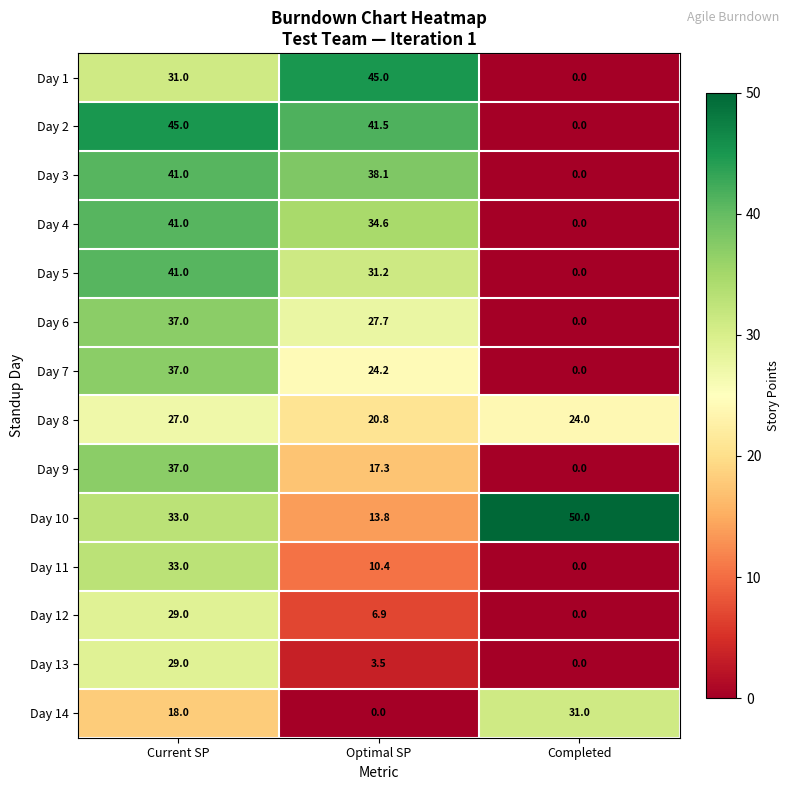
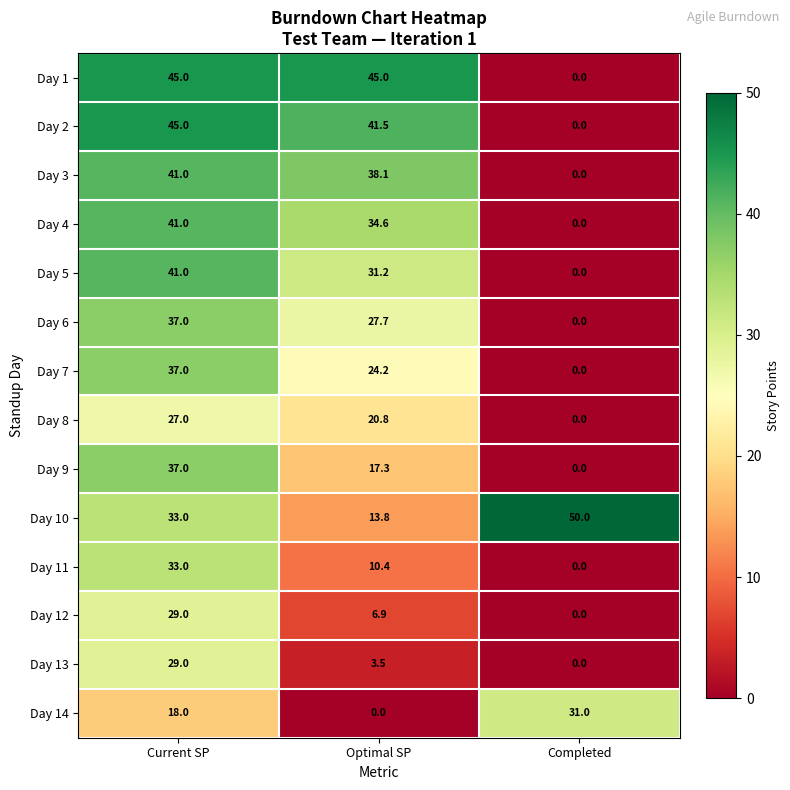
  {
    "Day 1": {
-     "Current SP": 31.0,
+     "Current SP": 45.0,
      "Optimal SP": 45.0,
      "Completed": 0.0
    },
    "Day 2": {
      "Current SP": 45.0,
      "Optimal SP": 41.5,
      "Completed": 0.0
    },
    "Day 3": {
      "Current SP": 41.0,
      "Optimal SP": 38.1,
      "Completed": 0.0
    },
    "Day 4": {
      "Current SP": 41.0,
      "Optimal SP": 34.6,
      "Completed": 0.0
    },
    "Day 5": {
      "Current SP": 41.0,
      "Optimal SP": 31.2,
      "Completed": 0.0
    },
    "Day 6": {
      "Current SP": 37.0,
      "Optimal SP": 27.7,
      "Completed": 0.0
    },
    "Day 7": {
      "Current SP": 37.0,
      "Optimal SP": 24.2,
      "Completed": 0.0
    },
    "Day 8": {
      "Current SP": 27.0,
      "Optimal SP": 20.8,
-     "Completed": 24.0
+     "Completed": 0.0
    },
    "Day 9": {
      "Current SP": 37.0,
      "Optimal SP": 17.3,
      "Completed": 0.0
    },
    "Day 10": {
      "Current SP": 33.0,
      "Optimal SP": 13.8,
      "Completed": 50.0
    },
    "Day 11": {
      "Current SP": 33.0,
      "Optimal SP": 10.4,
      "Completed": 0.0
    },
    "Day 12": {
      "Current SP": 29.0,
      "Optimal SP": 6.9,
      "Completed": 0.0
    },
    "Day 13": {
      "Current SP": 29.0,
      "Optimal SP": 3.5,
      "Completed": 0.0
    },
    "Day 14": {
      "Current SP": 18.0,
      "Optimal SP": 0.0,
      "Completed": 31.0
    }
  }
